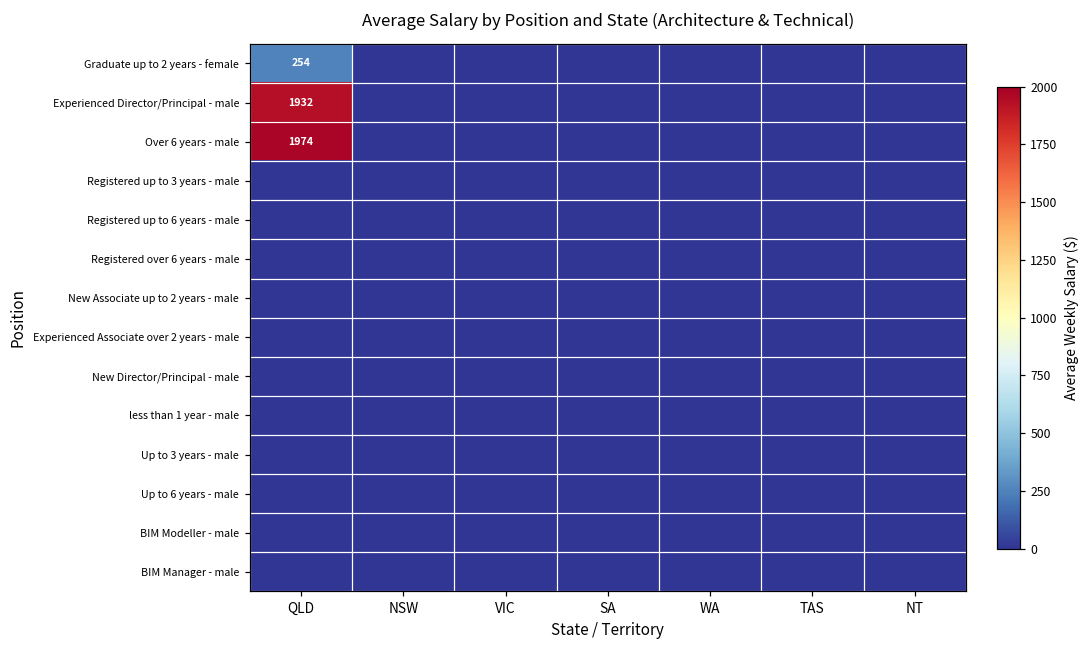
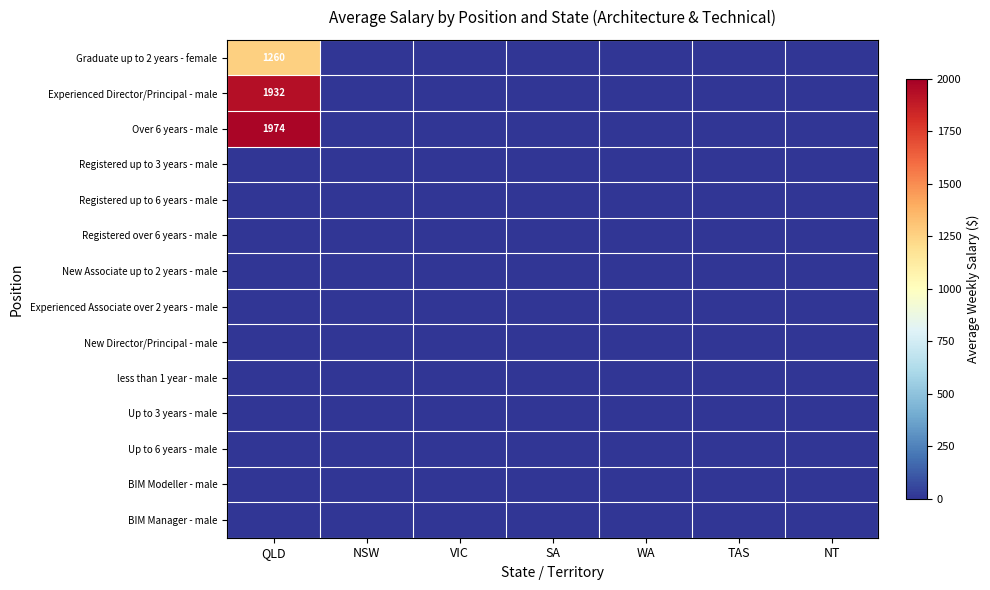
  {
    "Graduate up to 2 years - female": {
-     "QLD": 254
+     "QLD": 1260
    },
    "Experienced Director/Principal - male": {
      "QLD": 1932
    },
    "Over 6 years - male": {
      "QLD": 1974
    }
  }
